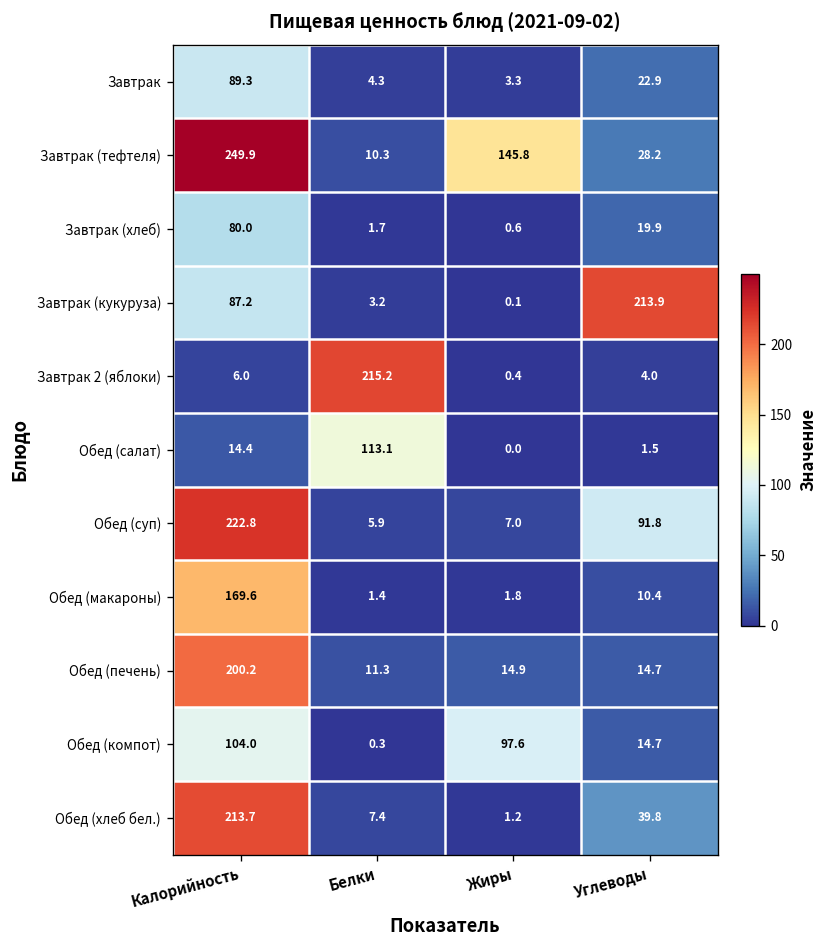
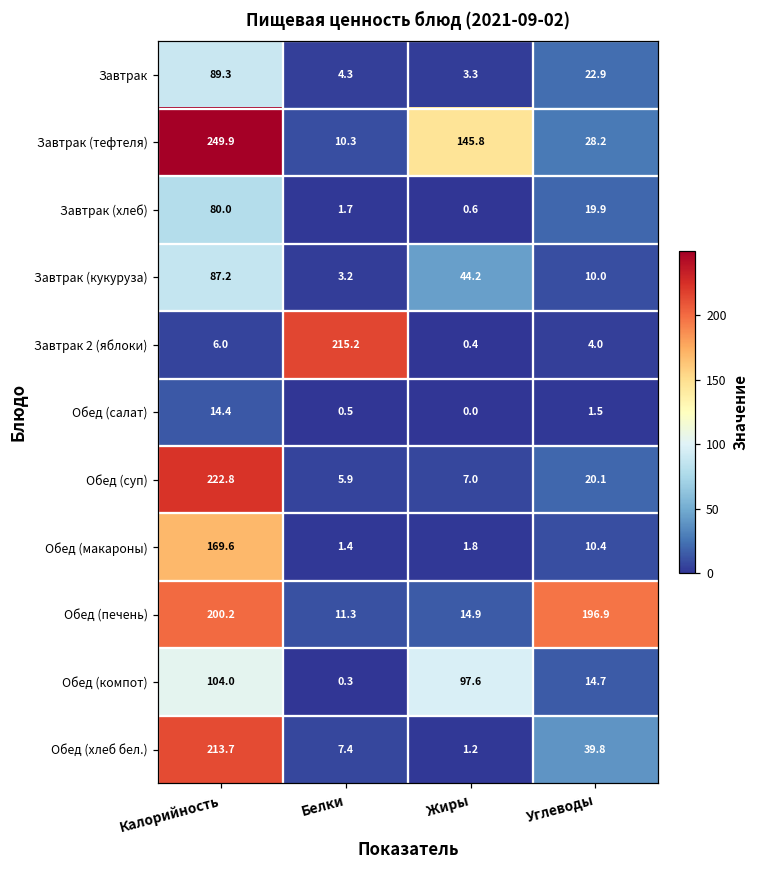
  {
    "Завтрак": {
      "Калорийность": 89.3,
      "Белки": 4.3,
      "Жиры": 3.3,
      "Углеводы": 22.9
    },
    "Завтрак (тефтеля)": {
      "Калорийность": 249.9,
      "Белки": 10.3,
      "Жиры": 145.8,
      "Углеводы": 28.2
    },
    "Завтрак (хлеб)": {
      "Калорийность": 80.0,
      "Белки": 1.7,
      "Жиры": 0.6,
      "Углеводы": 19.9
    },
    "Завтрак (кукуруза)": {
      "Калорийность": 87.2,
      "Белки": 3.2,
-     "Жиры": 0.1,
-     "Углеводы": 213.9
+     "Жиры": 44.2,
+     "Углеводы": 10.0
    },
    "Завтрак 2 (яблоки)": {
      "Калорийность": 6.0,
      "Белки": 215.2,
      "Жиры": 0.4,
      "Углеводы": 4.0
    },
    "Обед (салат)": {
      "Калорийность": 14.4,
-     "Белки": 113.1,
+     "Белки": 0.5,
      "Жиры": 0.0,
      "Углеводы": 1.5
    },
    "Обед (суп)": {
      "Калорийность": 222.8,
      "Белки": 5.9,
      "Жиры": 7.0,
-     "Углеводы": 91.8
+     "Углеводы": 20.1
    },
    "Обед (макароны)": {
      "Калорийность": 169.6,
      "Белки": 1.4,
      "Жиры": 1.8,
      "Углеводы": 10.4
    },
    "Обед (печень)": {
      "Калорийность": 200.2,
      "Белки": 11.3,
      "Жиры": 14.9,
-     "Углеводы": 14.7
+     "Углеводы": 196.9
    },
    "Обед (компот)": {
      "Калорийность": 104.0,
      "Белки": 0.3,
      "Жиры": 97.6,
      "Углеводы": 14.7
    },
    "Обед (хлеб бел.)": {
      "Калорийность": 213.7,
      "Белки": 7.4,
      "Жиры": 1.2,
      "Углеводы": 39.8
    }
  }
